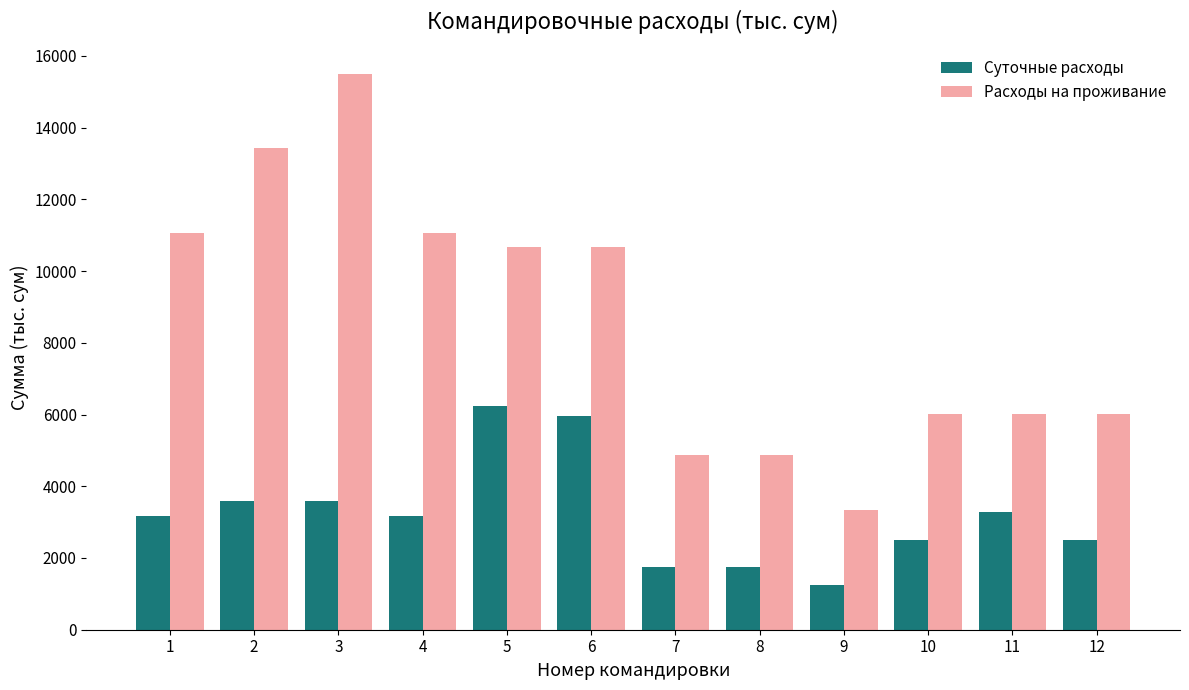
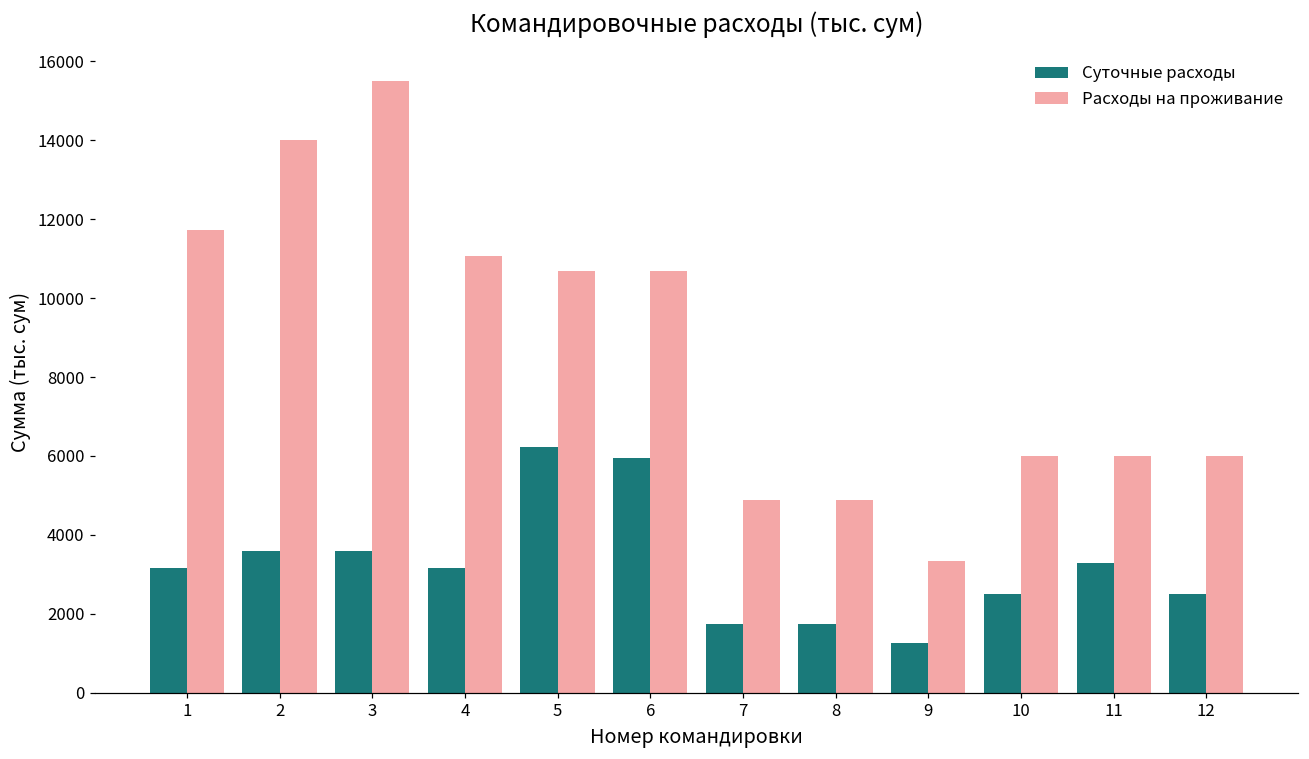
  {
    "Суточные расходы": {
      "1": 3200,
      "2": 3600,
      "3": 3600,
      "4": 3200,
      "5": 6200,
      "6": 6000,
      "7": 1700,
      "8": 1700,
      "9": 1200,
      "10": 2500,
      "11": 3300,
      "12": 2500
    },
    "Расходы на проживание": {
-     "1": 11100,
-     "2": 13400,
+     "1": 11700,
+     "2": 14000,
      "3": 15500,
      "4": 11100,
      "5": 10700,
      "6": 10700,
      "7": 4900,
      "8": 4900,
      "9": 3300,
      "10": 6000,
      "11": 6000,
      "12": 6000
    }
  }
